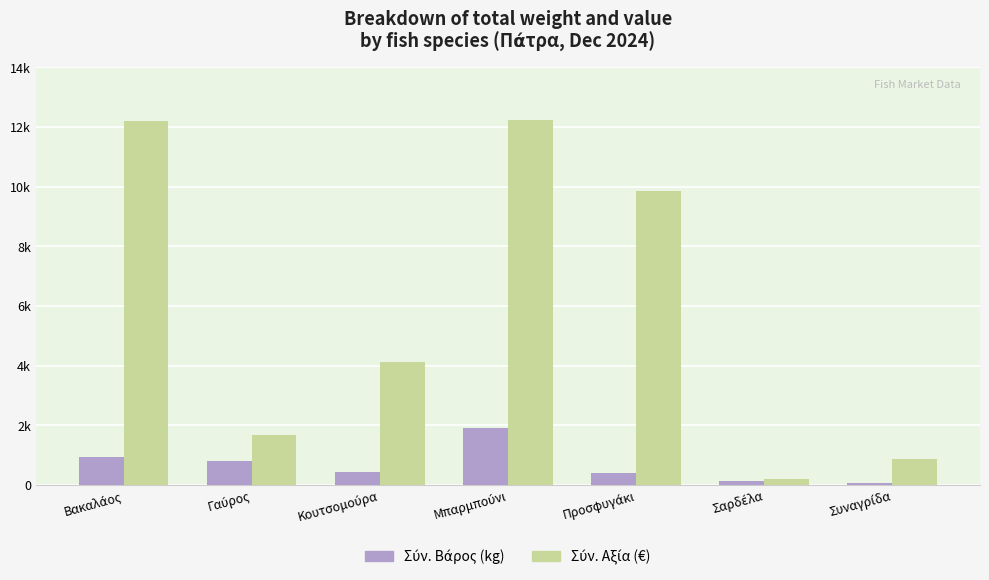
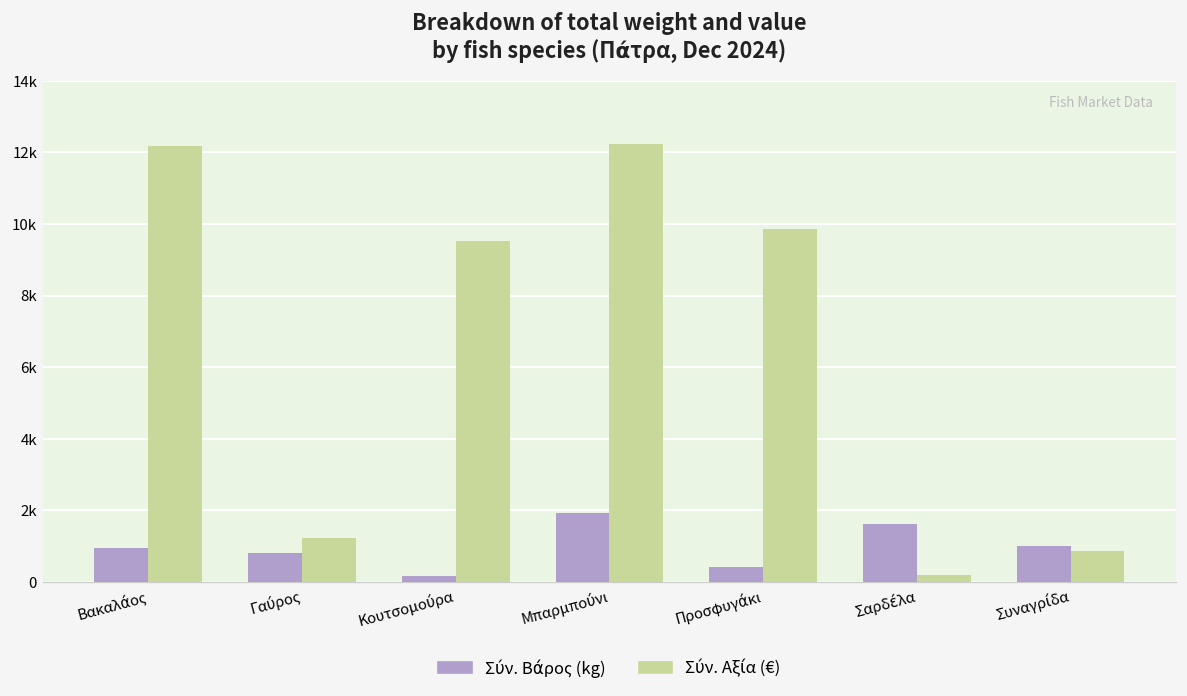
  {
    "Σύν. Βάρος (kg)": {
      "Βακαλάος": 900,
      "Γαύρος": 800,
-     "Κουτσομούρα": 500,
+     "Κουτσομούρα": 200,
      "Μπαρμπούνι": 1900,
      "Προσφυγάκι": 400,
-     "Σαρδέλα": 100,
-     "Συναγρίδα": 100
+     "Σαρδέλα": 1600,
+     "Συναγρίδα": 1000
    },
    "Σύν. Αξία (€)": {
      "Βακαλάος": 12200,
-     "Γαύρος": 1700,
-     "Κουτσομούρα": 4100,
+     "Γαύρος": 1200,
+     "Κουτσομούρα": 9500,
      "Μπαρμπούνι": 12200,
      "Προσφυγάκι": 9900,
      "Σαρδέλα": 200,
      "Συναγρίδα": 900
    }
  }
